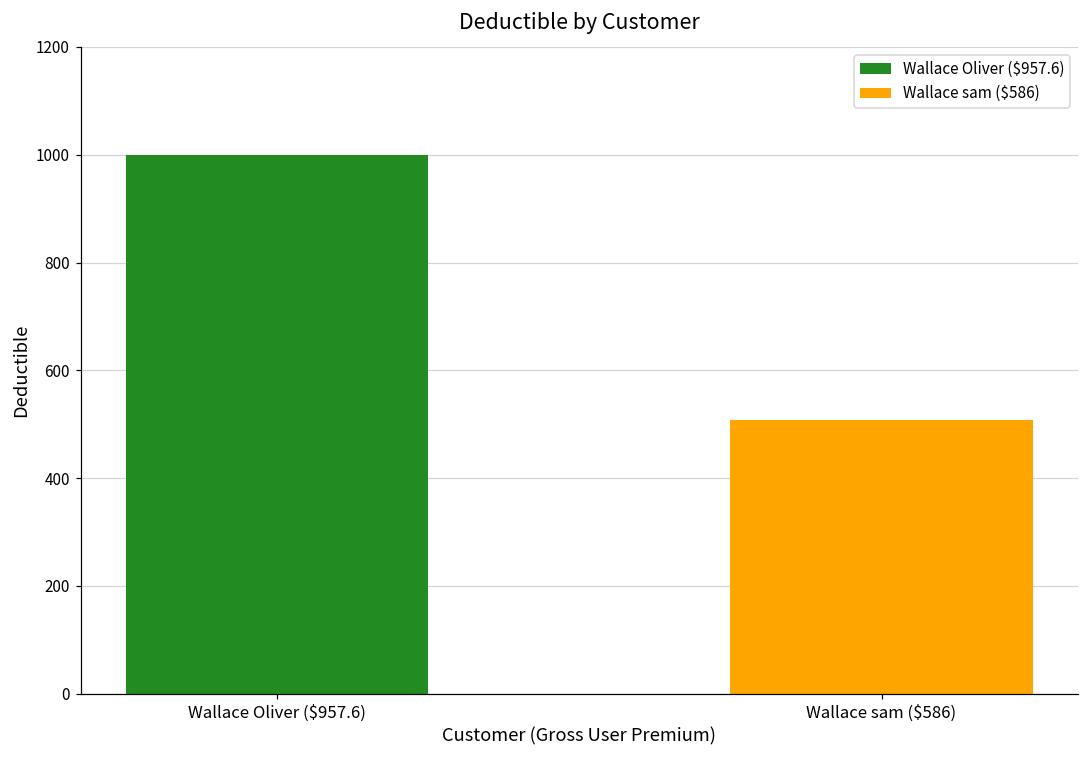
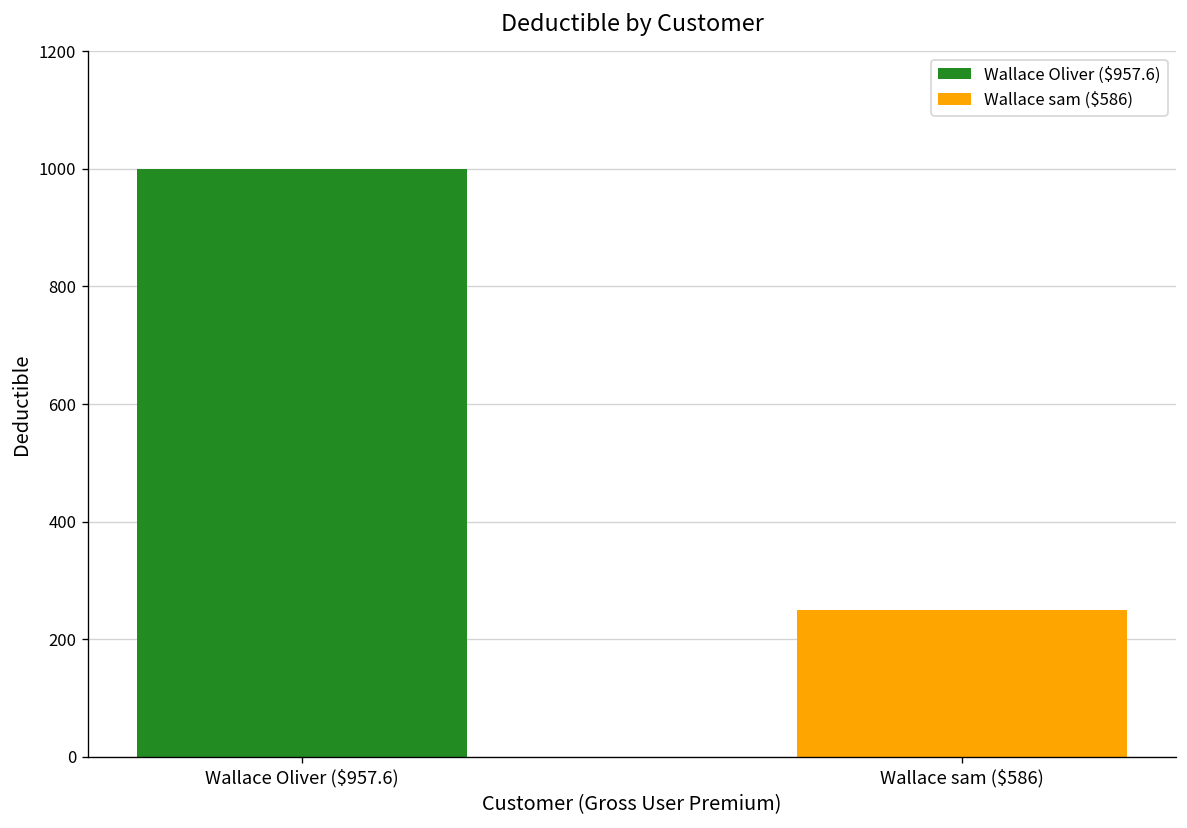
  {
    "Wallace Oliver ($957.6)": 1000,
-   "Wallace sam ($586)": 510
+   "Wallace sam ($586)": 250
  }
